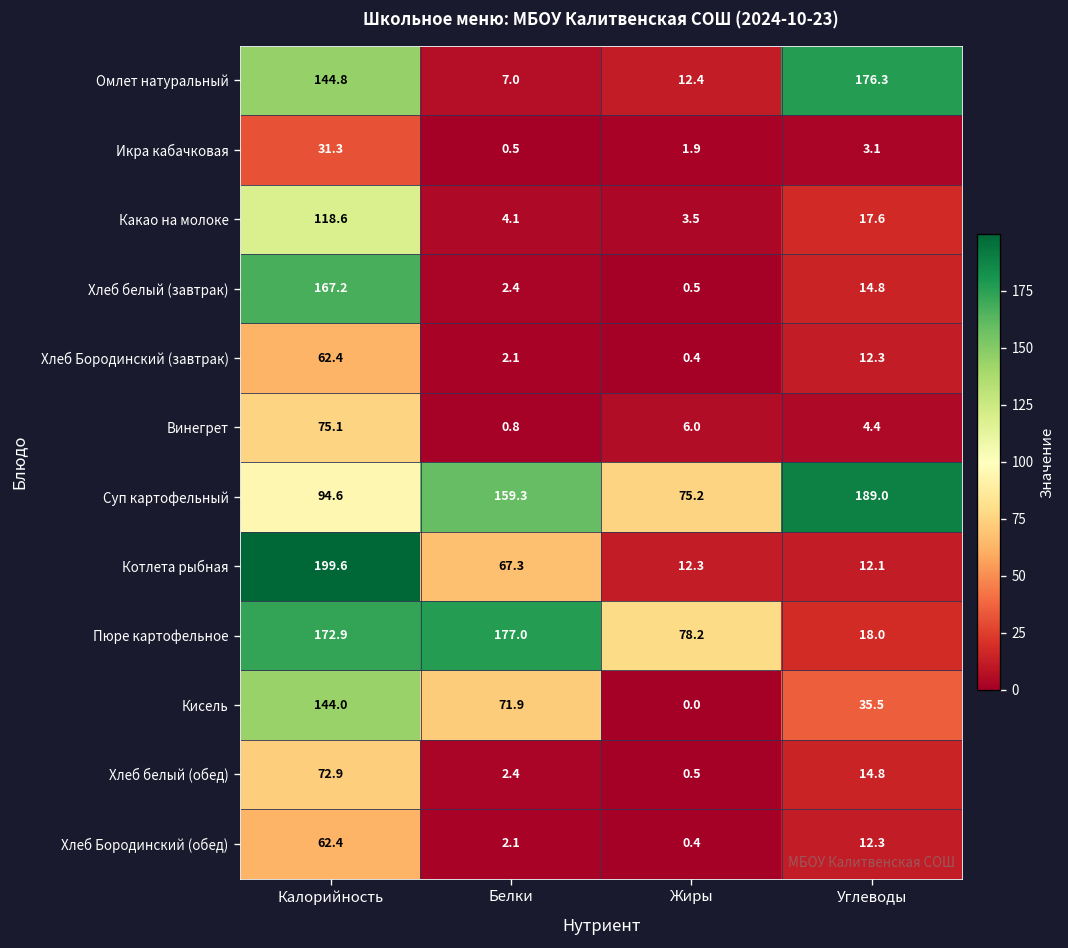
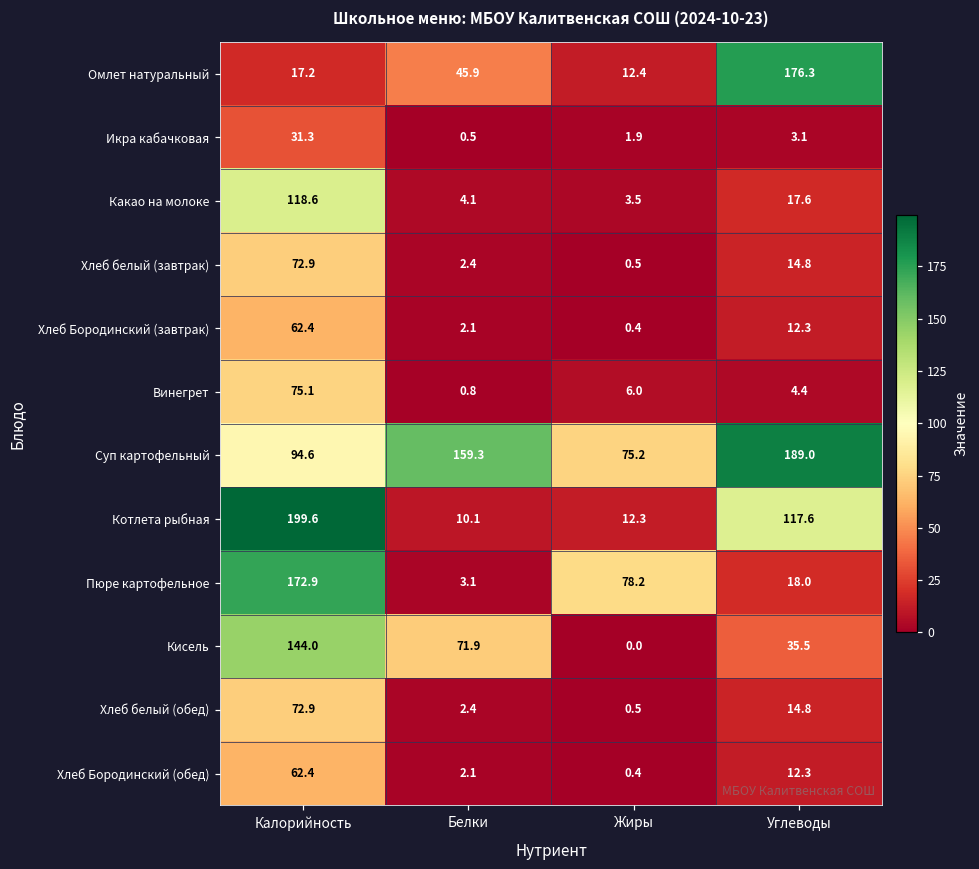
  {
    "Омлет натуральный": {
-     "Калорийность": 144.8,
-     "Белки": 7.0,
+     "Калорийность": 17.2,
+     "Белки": 45.9,
      "Жиры": 12.4,
      "Углеводы": 176.3
    },
    "Икра кабачковая": {
      "Калорийность": 31.3,
      "Белки": 0.5,
      "Жиры": 1.9,
      "Углеводы": 3.1
    },
    "Какао на молоке": {
      "Калорийность": 118.6,
      "Белки": 4.1,
      "Жиры": 3.5,
      "Углеводы": 17.6
    },
    "Хлеб белый (завтрак)": {
-     "Калорийность": 167.2,
+     "Калорийность": 72.9,
      "Белки": 2.4,
      "Жиры": 0.5,
      "Углеводы": 14.8
    },
    "Хлеб Бородинский (завтрак)": {
      "Калорийность": 62.4,
      "Белки": 2.1,
      "Жиры": 0.4,
      "Углеводы": 12.3
    },
    "Винегрет": {
      "Калорийность": 75.1,
      "Белки": 0.8,
      "Жиры": 6.0,
      "Углеводы": 4.4
    },
    "Суп картофельный": {
      "Калорийность": 94.6,
      "Белки": 159.3,
      "Жиры": 75.2,
      "Углеводы": 189.0
    },
    "Котлета рыбная": {
      "Калорийность": 199.6,
-     "Белки": 67.3,
+     "Белки": 10.1,
      "Жиры": 12.3,
-     "Углеводы": 12.1
+     "Углеводы": 117.6
    },
    "Пюре картофельное": {
      "Калорийность": 172.9,
-     "Белки": 177.0,
+     "Белки": 3.1,
      "Жиры": 78.2,
      "Углеводы": 18.0
    },
    "Кисель": {
      "Калорийность": 144.0,
      "Белки": 71.9,
      "Жиры": 0.0,
      "Углеводы": 35.5
    },
    "Хлеб белый (обед)": {
      "Калорийность": 72.9,
      "Белки": 2.4,
      "Жиры": 0.5,
      "Углеводы": 14.8
    },
    "Хлеб Бородинский (обед)": {
      "Калорийность": 62.4,
      "Белки": 2.1,
      "Жиры": 0.4
    }
  }
